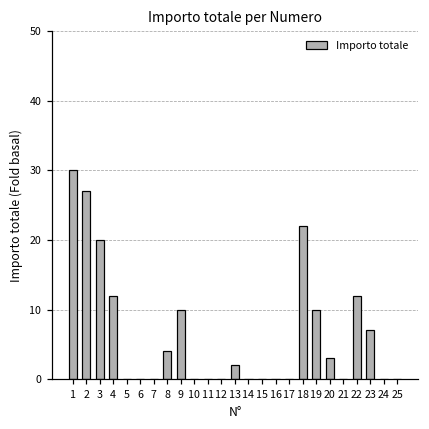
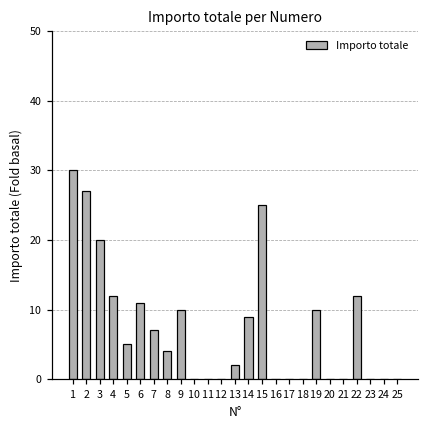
  {
    "1": 30,
    "2": 27,
    "3": 20,
    "4": 12,
-   "5": 0,
-   "6": 0,
-   "7": 0,
+   "5": 5,
+   "6": 11,
+   "7": 7,
    "8": 4,
    "9": 10,
    "10": 0,
    "11": 0,
    "12": 0,
    "13": 2,
-   "14": 0,
-   "15": 0,
+   "14": 9,
+   "15": 25,
    "16": 0,
    "17": 0,
-   "18": 22,
+   "18": 0,
    "19": 10,
-   "20": 3,
+   "20": 0,
    "21": 0,
    "22": 12,
-   "23": 7,
+   "23": 0,
    "24": 0,
    "25": 0
  }
